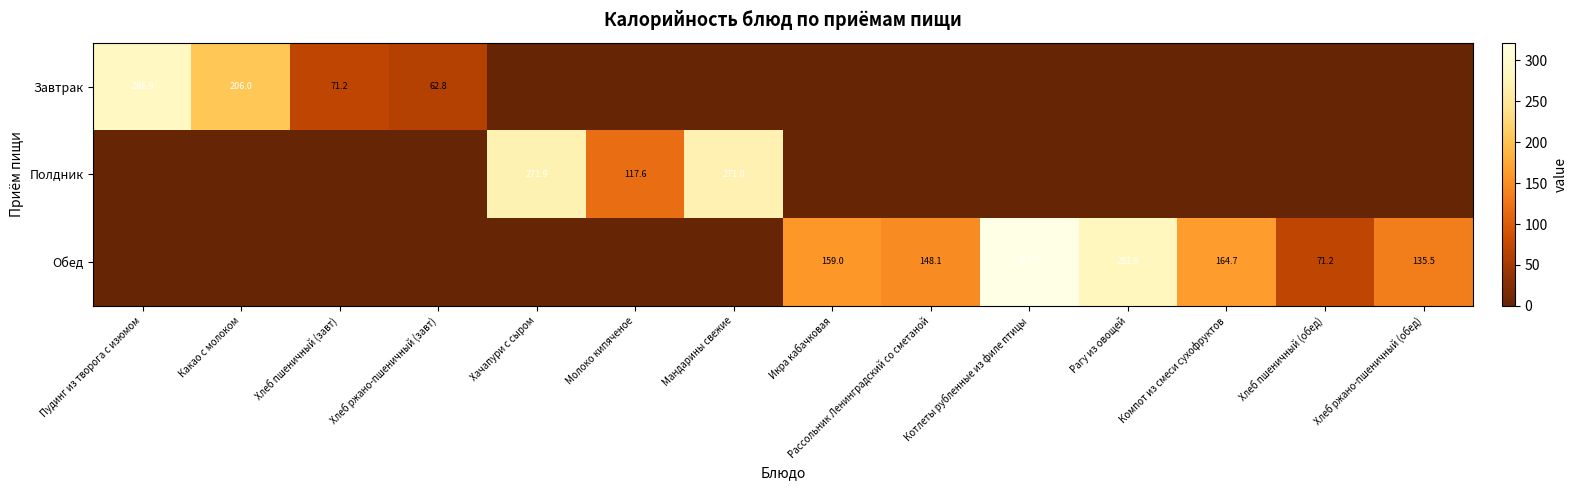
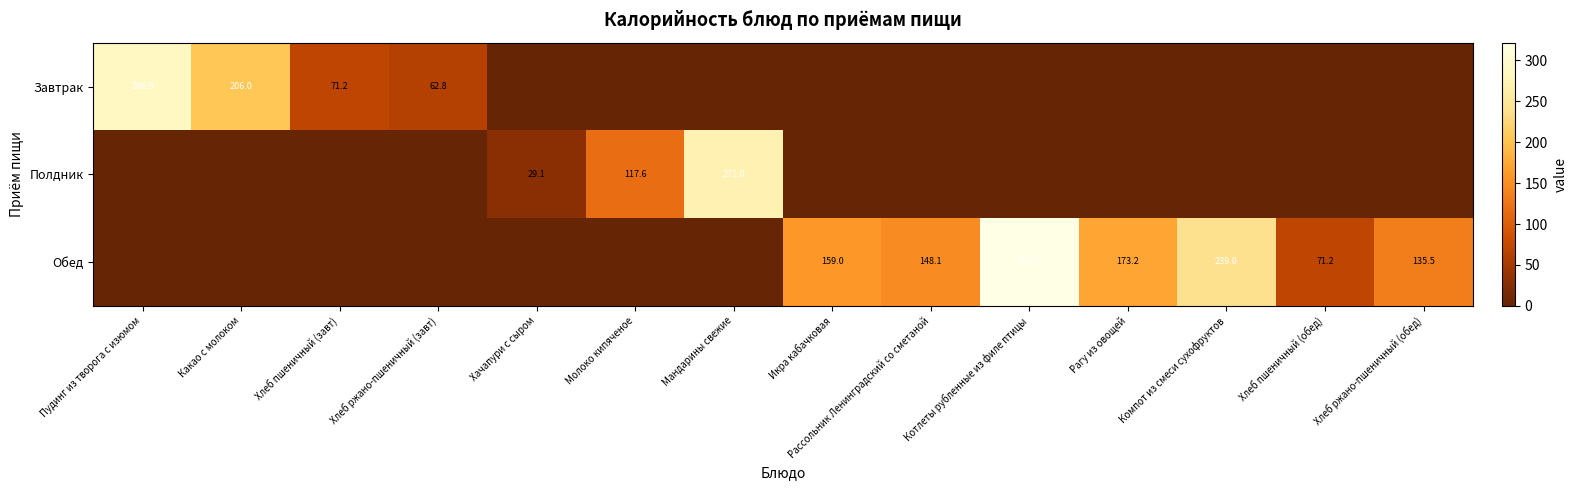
  {
    "Завтрак": {
      "Пудинг из творога с изюмом": 286.9,
      "Какао с молоком": 206.0,
      "Хлеб пшеничный (завт)": 71.2,
      "Хлеб ржано-пшеничный (завт)": 62.8
    },
    "Полдник": {
-     "Хачапури с сыром": 271.9,
+     "Хачапури с сыром": 29.1,
      "Молоко кипяченое": 117.6,
      "Мандарины свежие": 271.0
    },
    "Обед": {
      "Икра кабачковая": 159.0,
      "Рассольник Ленинградский со сметаной": 148.1,
-     "Рагу из овощей": 281.9,
-     "Компот из смеси сухофруктов": 164.7,
+     "Рагу из овощей": 173.2,
+     "Компот из смеси сухофруктов": 239.0,
      "Хлеб пшеничный (обед)": 71.2,
      "Хлеб ржано-пшеничный (обед)": 135.5
    }
  }
